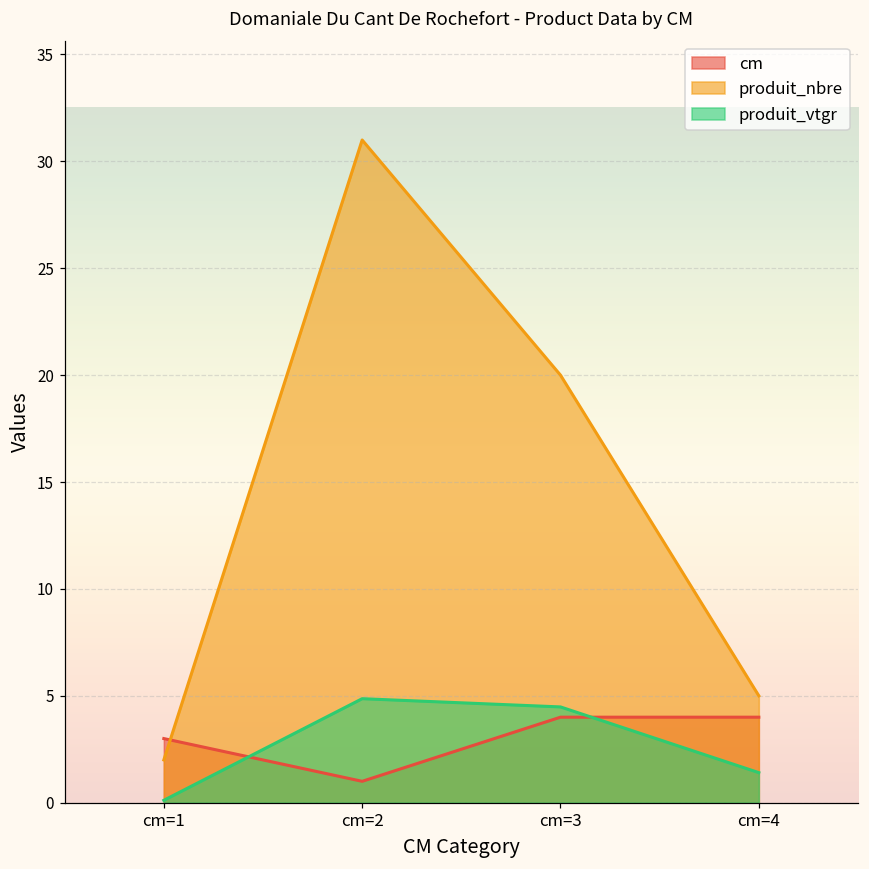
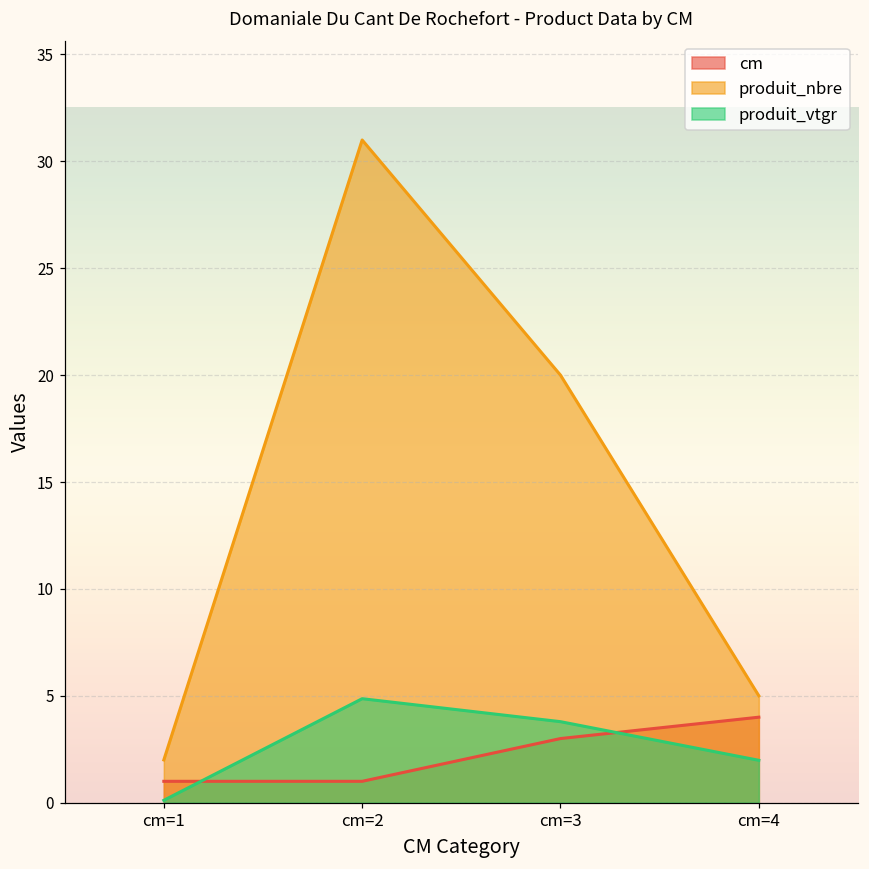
  {
    "cm": {
-     "cm=1": 3,
+     "cm=1": 1,
      "cm=2": 1,
-     "cm=3": 4,
+     "cm=3": 3,
      "cm=4": 4
    },
    "produit_nbre": {
      "cm=1": 2.0,
      "cm=2": 31.0,
      "cm=3": 20.0,
      "cm=4": 5.0
    },
    "produit_vtgr": {
      "cm=1": 0.1,
      "cm=2": 4.9,
-     "cm=3": 4.5,
-     "cm=4": 1.4
+     "cm=3": 3.8,
+     "cm=4": 2.0
    }
  }
